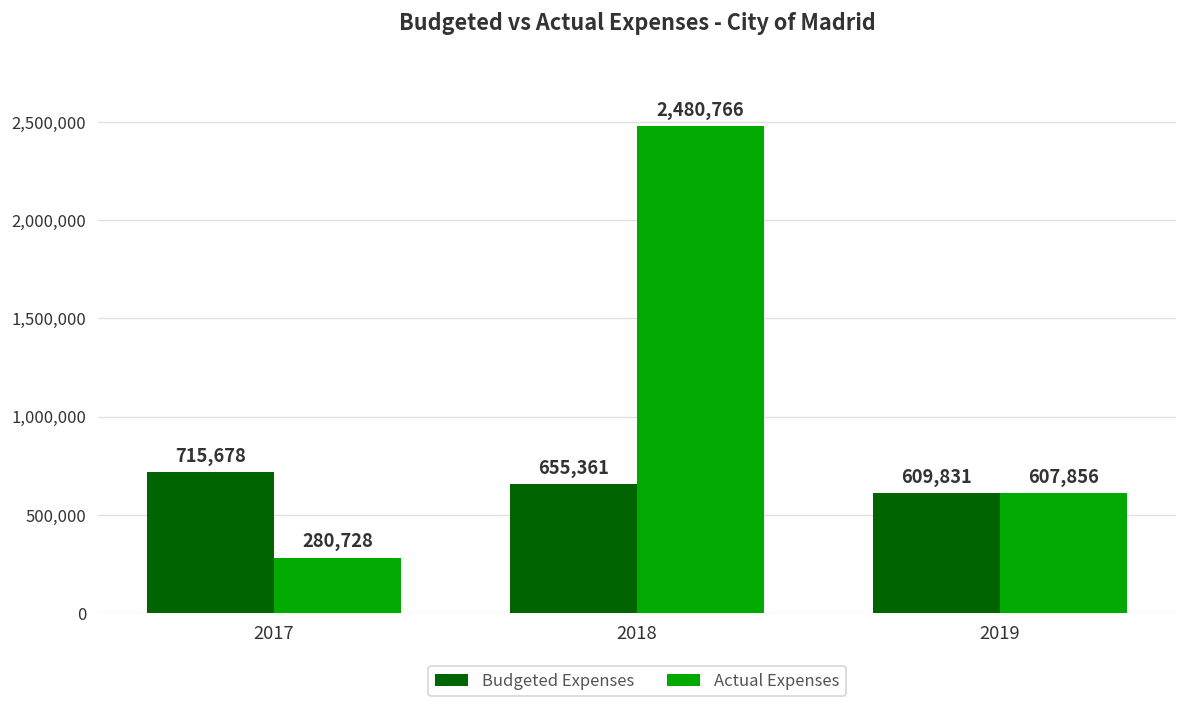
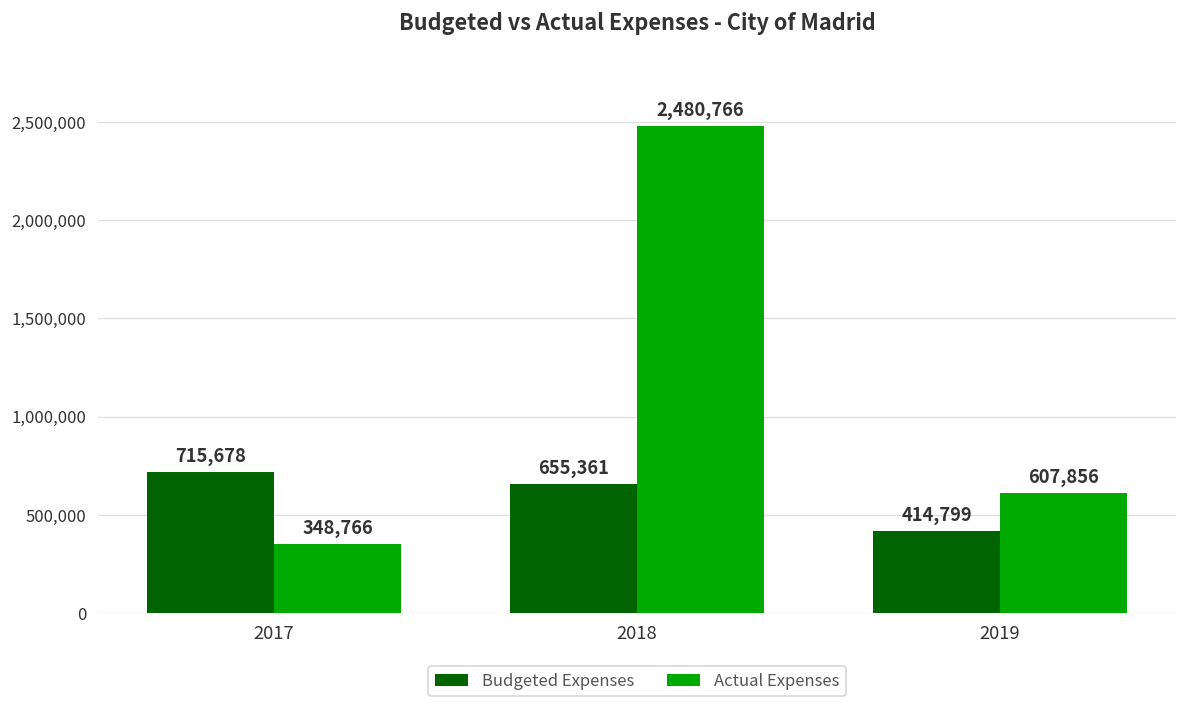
  {
    "Budgeted Expenses": {
      "2017": "715,678",
      "2018": "655,361",
-     "2019": "609,831"
+     "2019": "414,799"
    },
    "Actual Expenses": {
-     "2017": "280,728",
+     "2017": "348,766",
      "2018": "2,480,766",
      "2019": "607,856"
    }
  }
